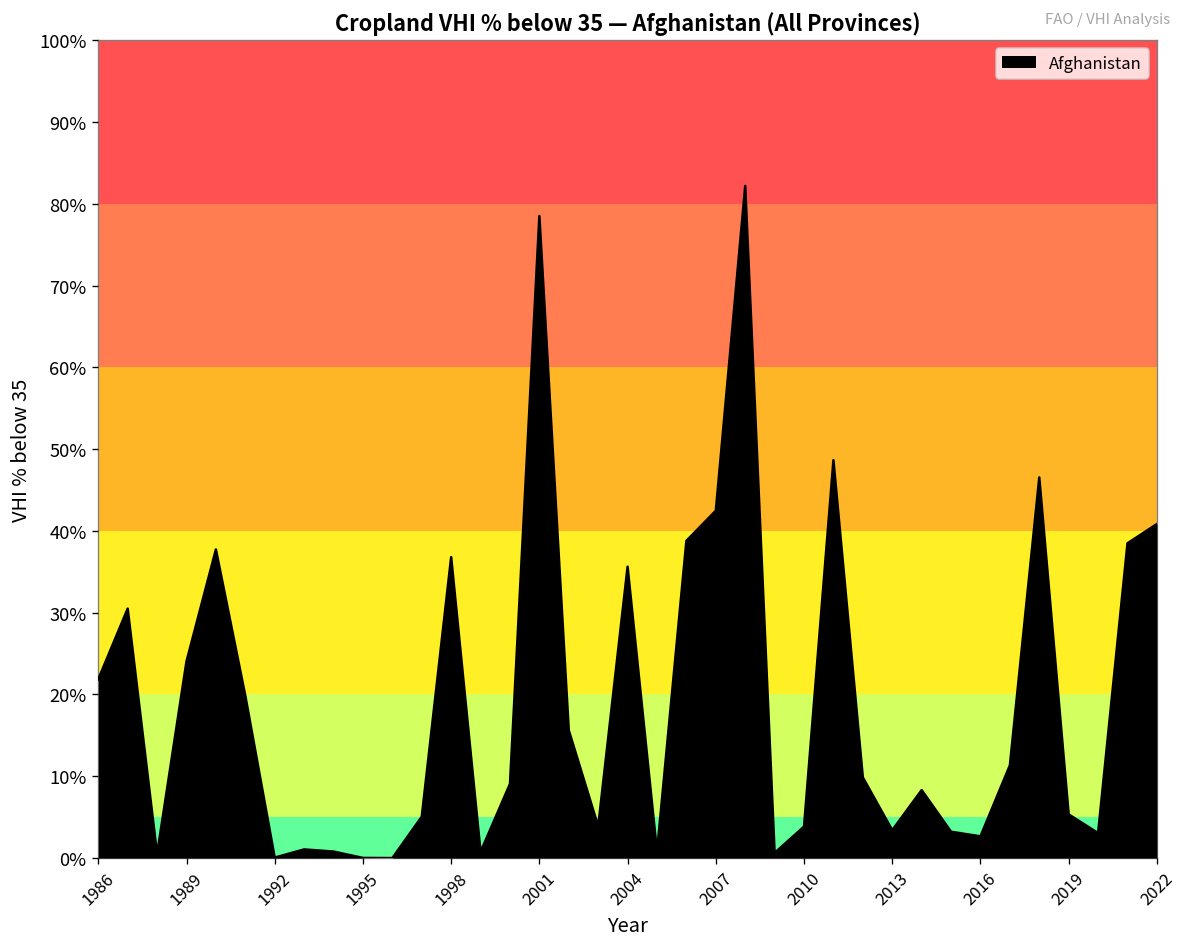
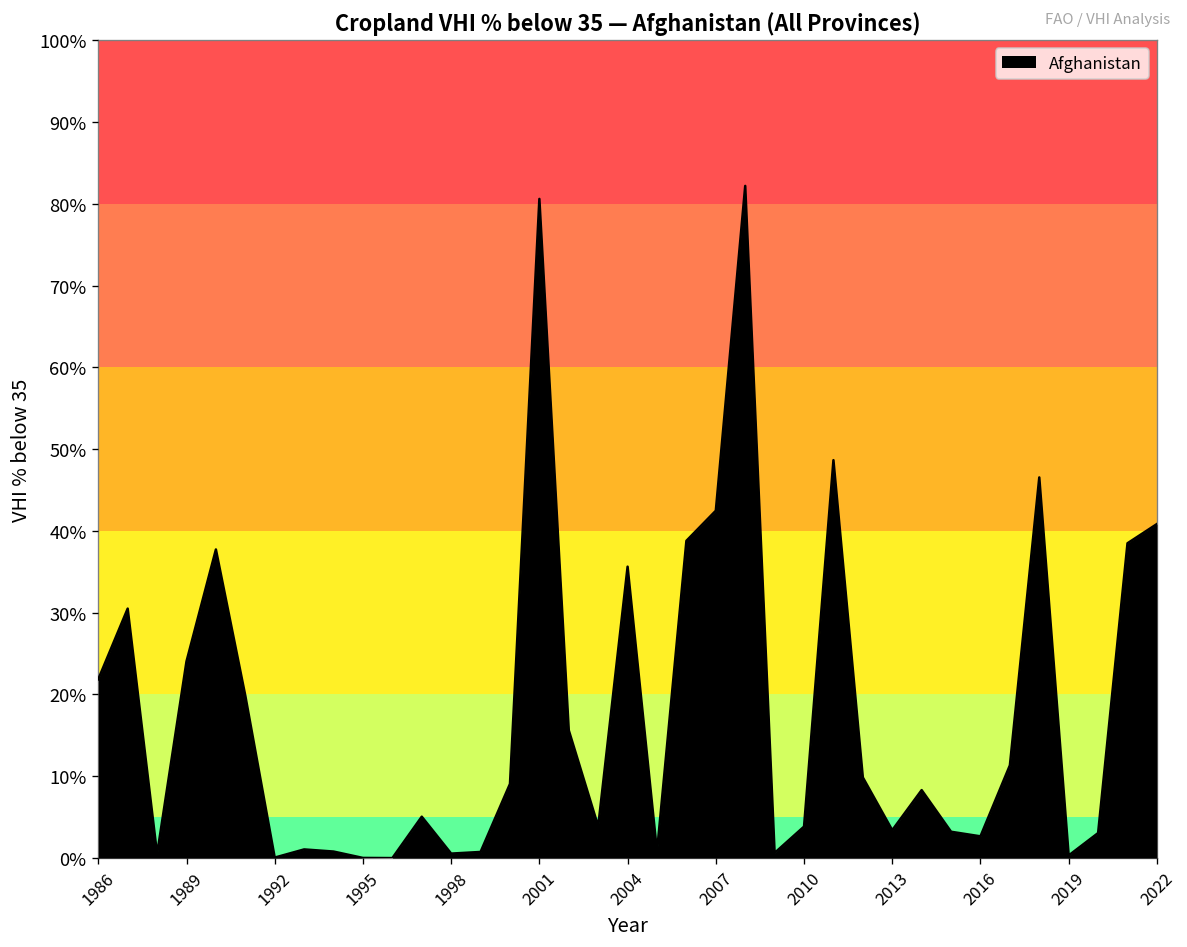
  {
    "1986": "22%",
    "1989": "24%",
    "1992": "0%",
    "1995": "0%",
-   "1998": "37%",
-   "2001": "79%",
+   "1998": "1%",
+   "2001": "81%",
    "2004": "36%",
    "2007": "42%",
    "2010": "4%",
    "2013": "3%",
    "2016": "3%",
-   "2019": "5%",
+   "2019": "0%",
    "2022": "41%"
  }
